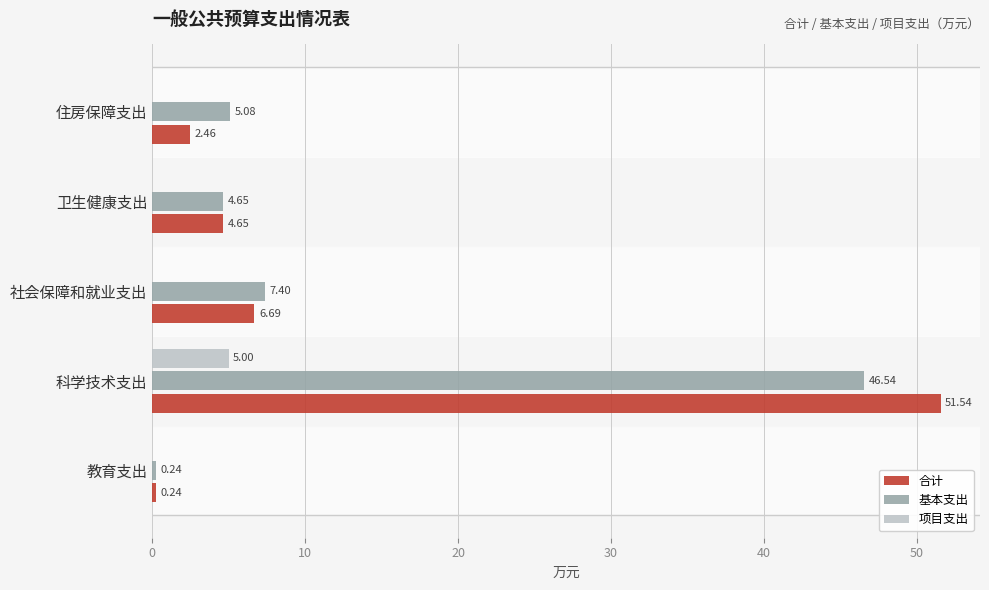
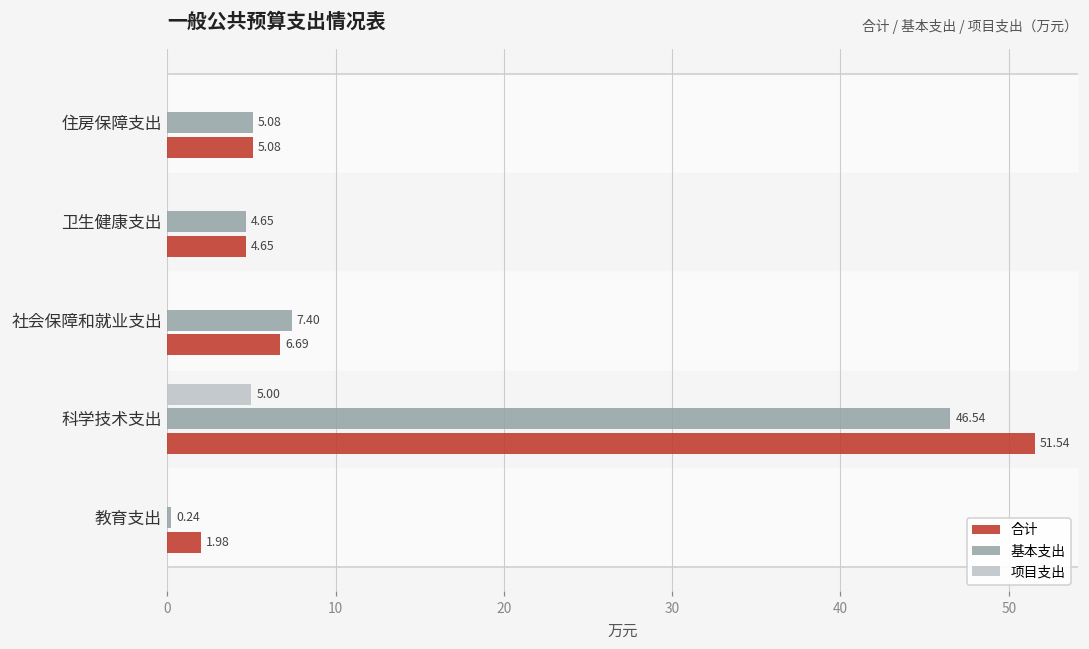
  {
    "合计": {
-     "住房保障支出": 2.46,
+     "住房保障支出": 5.08,
      "卫生健康支出": 4.65,
      "社会保障和就业支出": 6.69,
      "科学技术支出": 51.54,
-     "教育支出": 0.24
+     "教育支出": 1.98
    }
  }
